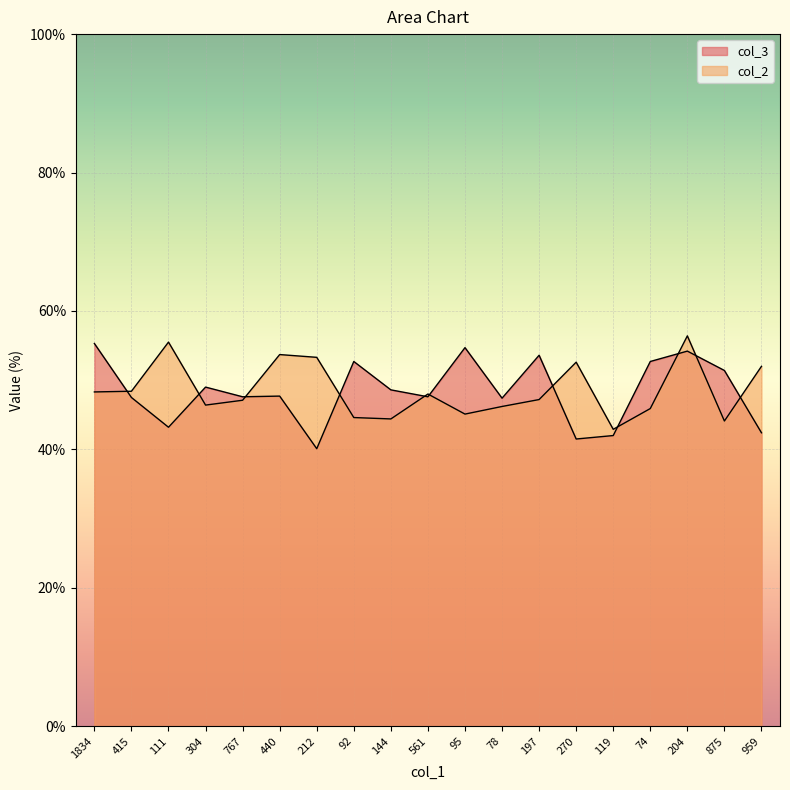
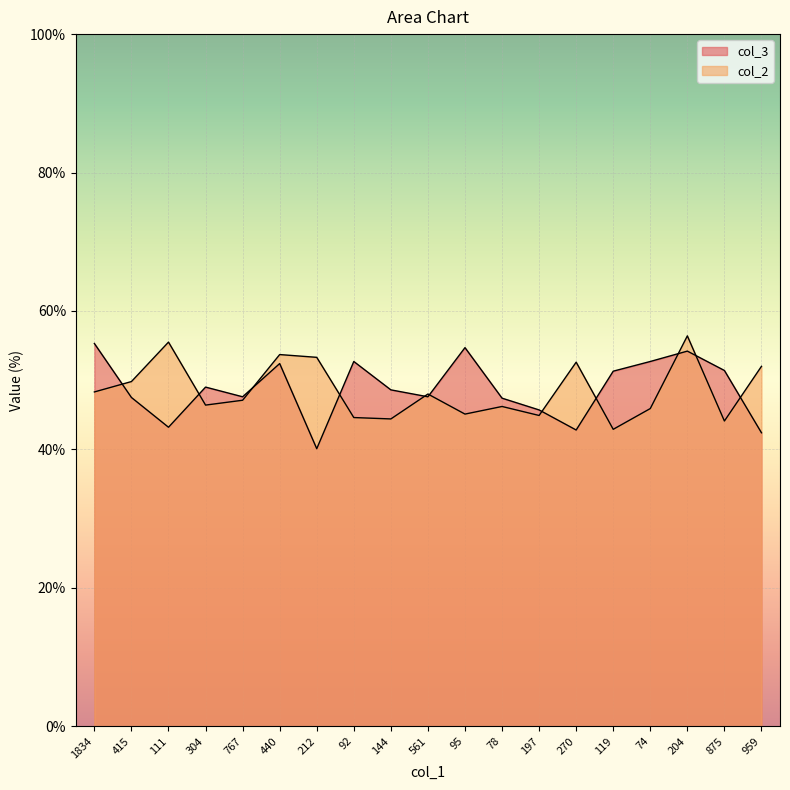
  {
    "col_3": {
      "1834": "55%",
      "415": "48%",
      "111": "43%",
      "304": "49%",
      "767": "48%",
-     "440": "48%",
+     "440": "52%",
      "212": "40%",
      "92": "53%",
      "144": "49%",
      "561": "48%",
      "95": "55%",
      "78": "47%",
-     "197": "54%",
-     "270": "42%",
-     "119": "42%",
+     "197": "46%",
+     "270": "43%",
+     "119": "51%",
      "74": "53%",
      "204": "54%",
      "875": "51%",
      "959": "42%"
    },
    "col_2": {
      "1834": "48%",
-     "415": "48%",
+     "415": "50%",
      "111": "56%",
      "304": "46%",
      "767": "47%",
      "440": "54%",
      "212": "53%",
      "92": "45%",
      "144": "44%",
      "561": "48%",
      "95": "45%",
      "78": "46%",
-     "197": "47%",
+     "197": "45%",
      "270": "53%",
      "119": "43%",
      "74": "46%",
      "204": "56%",
      "875": "44%",
      "959": "52%"
    }
  }
